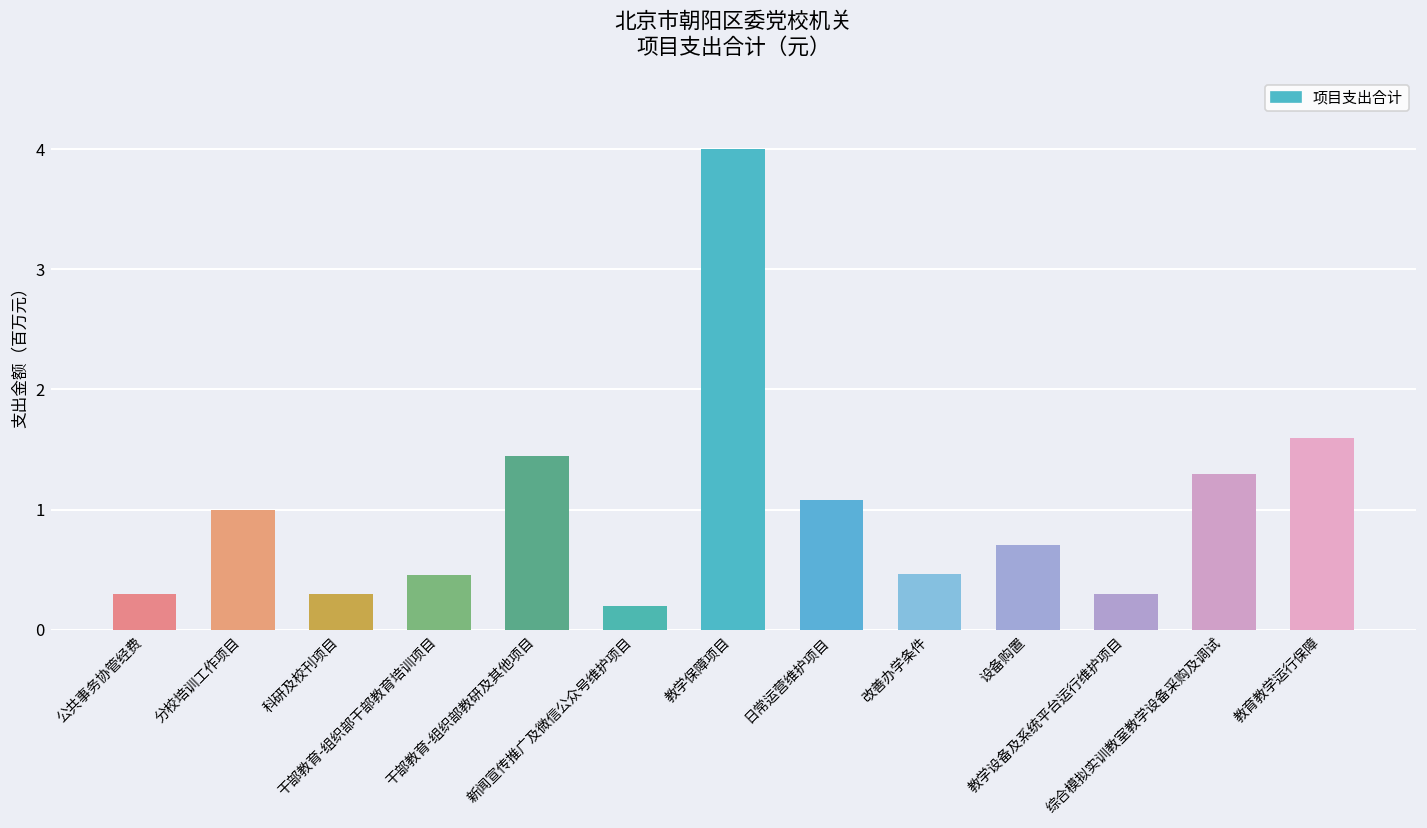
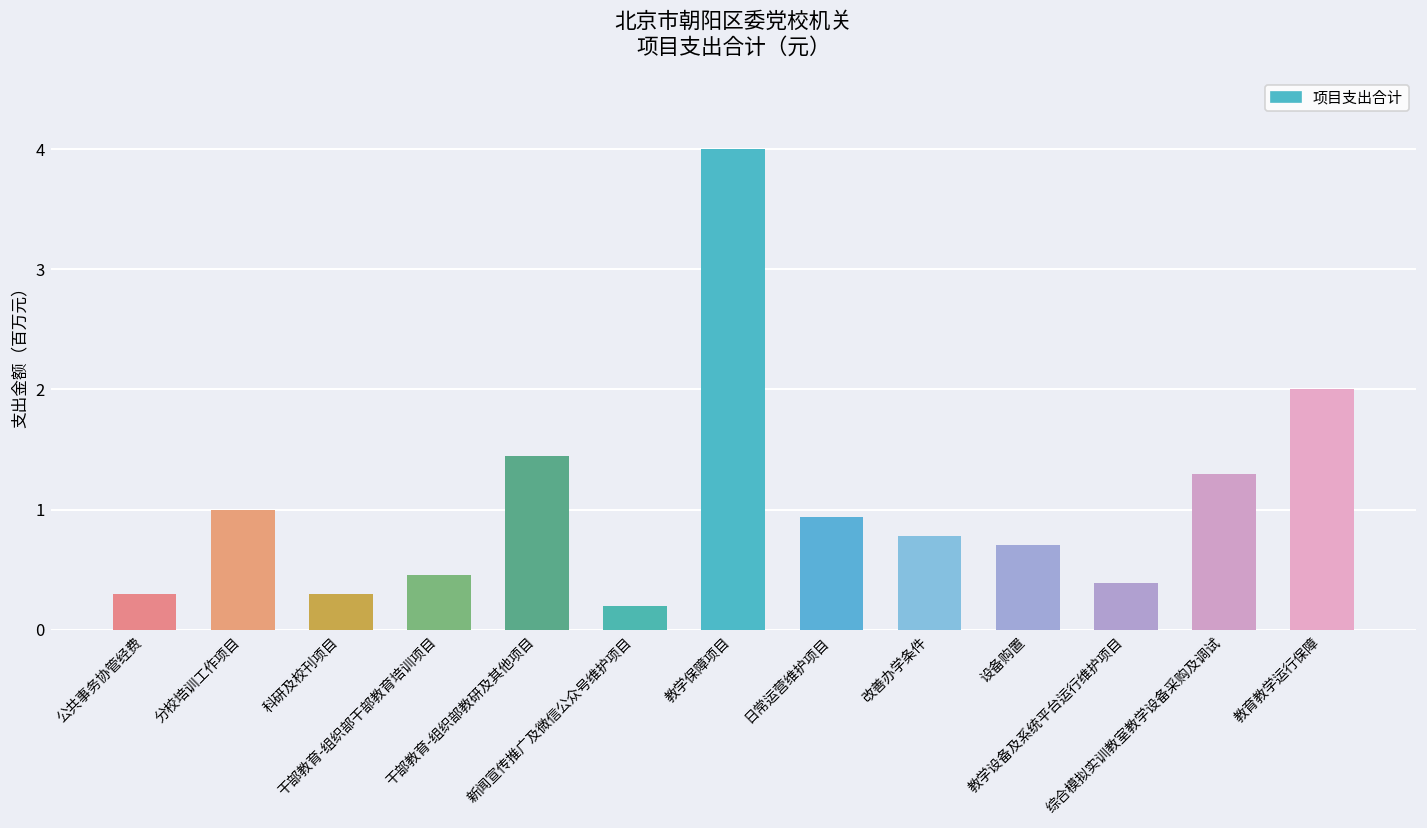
  {
    "公共事务协管经费": 0.30,
    "分校培训工作项目": 1.00,
    "科研及校刊项目": 0.30,
    "干部教育-组织部干部教育培训项目": 0.46,
    "干部教育-组织部教研及其他项目": 1.45,
    "新闻宣传推广及微信公众号维护项目": 0.20,
    "教学保障项目": 4.00,
-   "日常运营维护项目": 1.08,
-   "改善办学条件": 0.47,
+   "日常运营维护项目": 0.94,
+   "改善办学条件": 0.78,
    "设备购置": 0.70,
-   "教学设备及系统平台运行维护项目": 0.30,
+   "教学设备及系统平台运行维护项目": 0.39,
    "综合模拟实训教室教学设备采购及调试": 1.30,
-   "教育教学运行保障": 1.60
+   "教育教学运行保障": 2.00
  }
